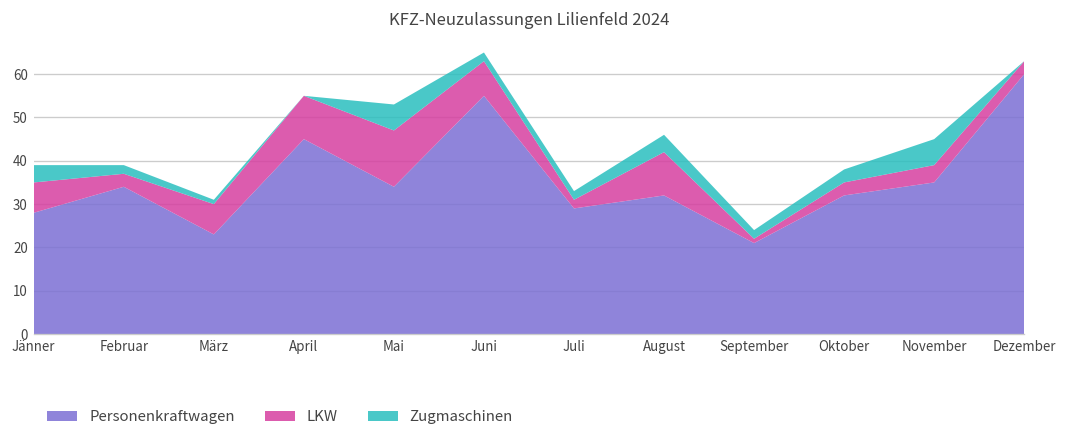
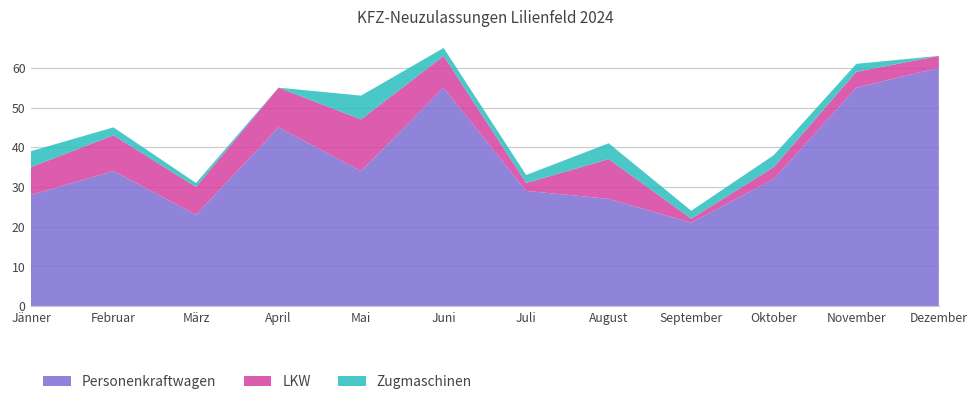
  {
    "Personenkraftwagen": {
      "Jänner": 28,
      "Februar": 34,
      "März": 23,
      "April": 45,
      "Mai": 34,
      "Juni": 55,
      "Juli": 29,
-     "August": 32,
+     "August": 27,
      "September": 21,
      "Oktober": 32,
-     "November": 35,
+     "November": 55,
      "Dezember": 60
    },
    "LKW": {
      "Jänner": 7,
-     "Februar": 3,
+     "Februar": 9,
      "März": 7,
      "Mai": 13,
      "Juni": 8,
      "Juli": 2,
      "August": 10,
      "September": 1,
      "Oktober": 3,
      "November": 4
    },
    "Zugmaschinen": {
      "Jänner": 4,
      "Februar": 2,
      "März": 1,
      "Mai": 6,
      "Juni": 2,
      "Juli": 2,
      "August": 4,
      "September": 2,
      "Oktober": 3,
-     "November": 6
+     "November": 2
    }
  }
